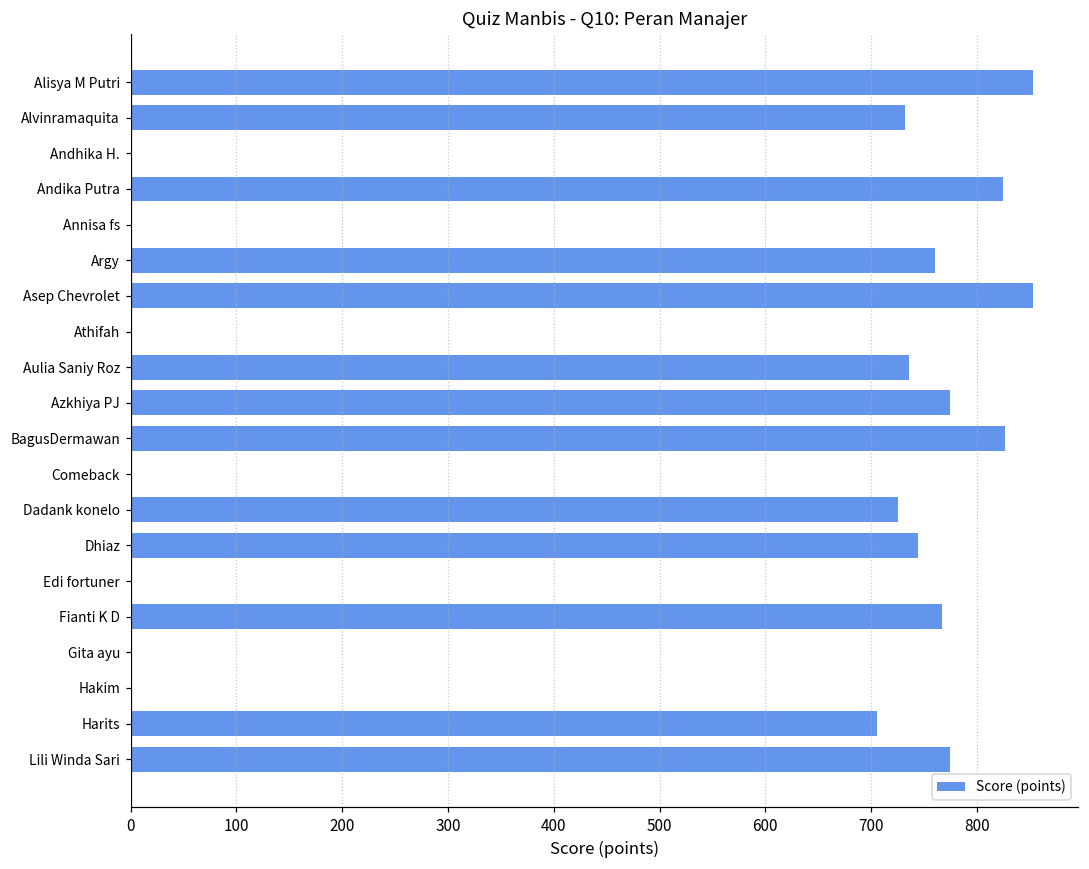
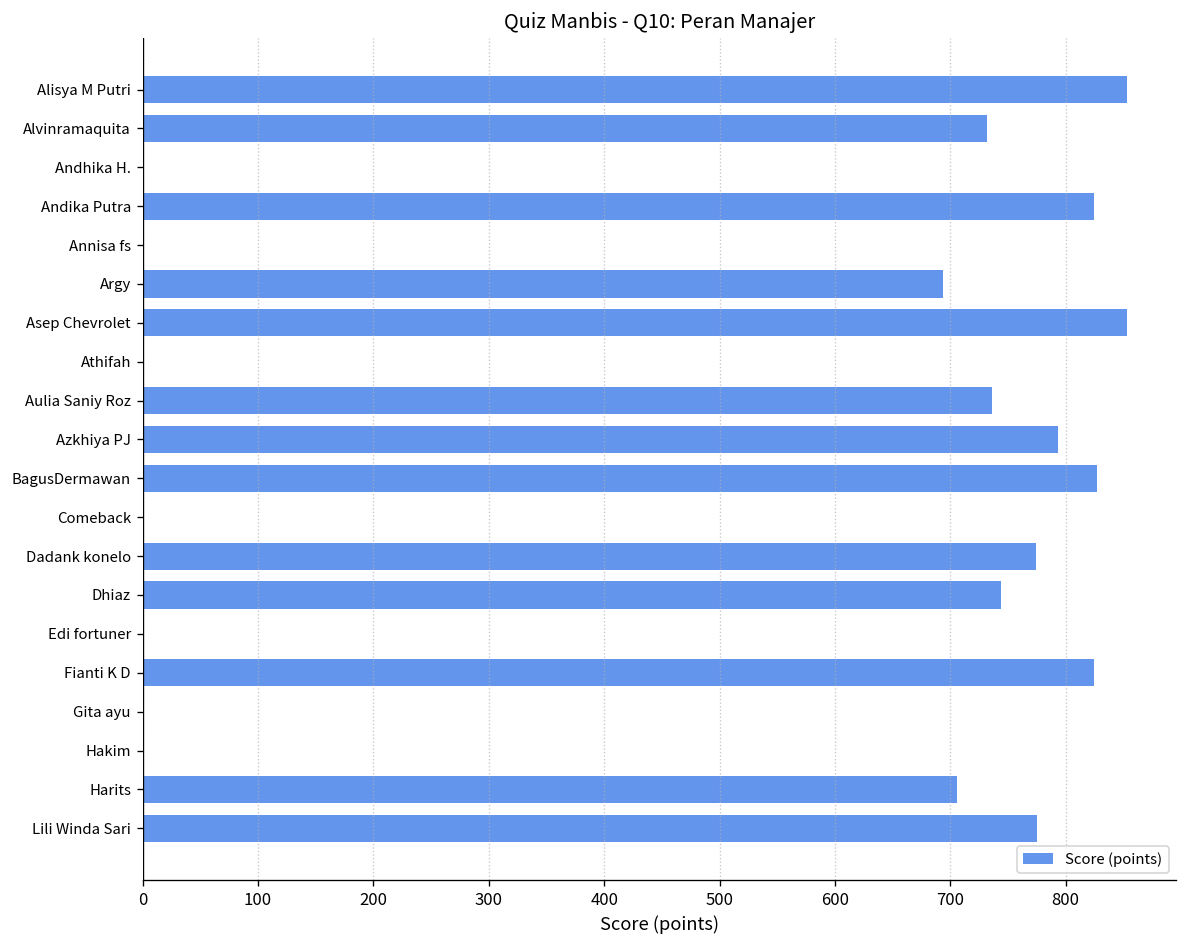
  {
    "Alisya M Putri": 850,
    "Alvinramaquita": 730,
    "Andhika H.": 0,
    "Andika Putra": 830,
    "Annisa fs": 0,
-   "Argy": 760,
+   "Argy": 690,
    "Asep Chevrolet": 850,
    "Athifah": 0,
    "Aulia Saniy Roz": 740,
-   "Azkhiya PJ": 780,
+   "Azkhiya PJ": 790,
    "BagusDermawan": 830,
    "Comeback": 0,
-   "Dadank konelo": 730,
+   "Dadank konelo": 770,
    "Dhiaz": 740,
    "Edi fortuner": 0,
-   "Fianti K D": 770,
+   "Fianti K D": 830,
    "Gita ayu": 0,
    "Hakim": 0,
    "Harits": 710,
    "Lili Winda Sari": 780
  }
